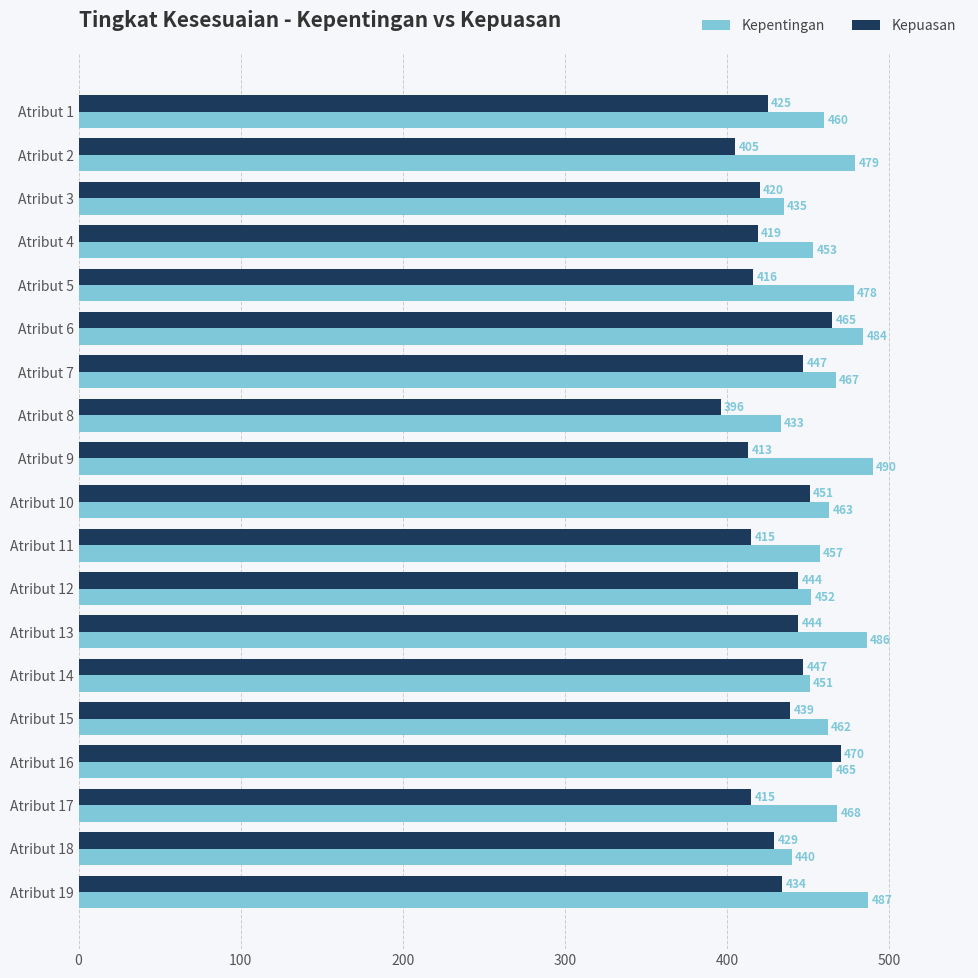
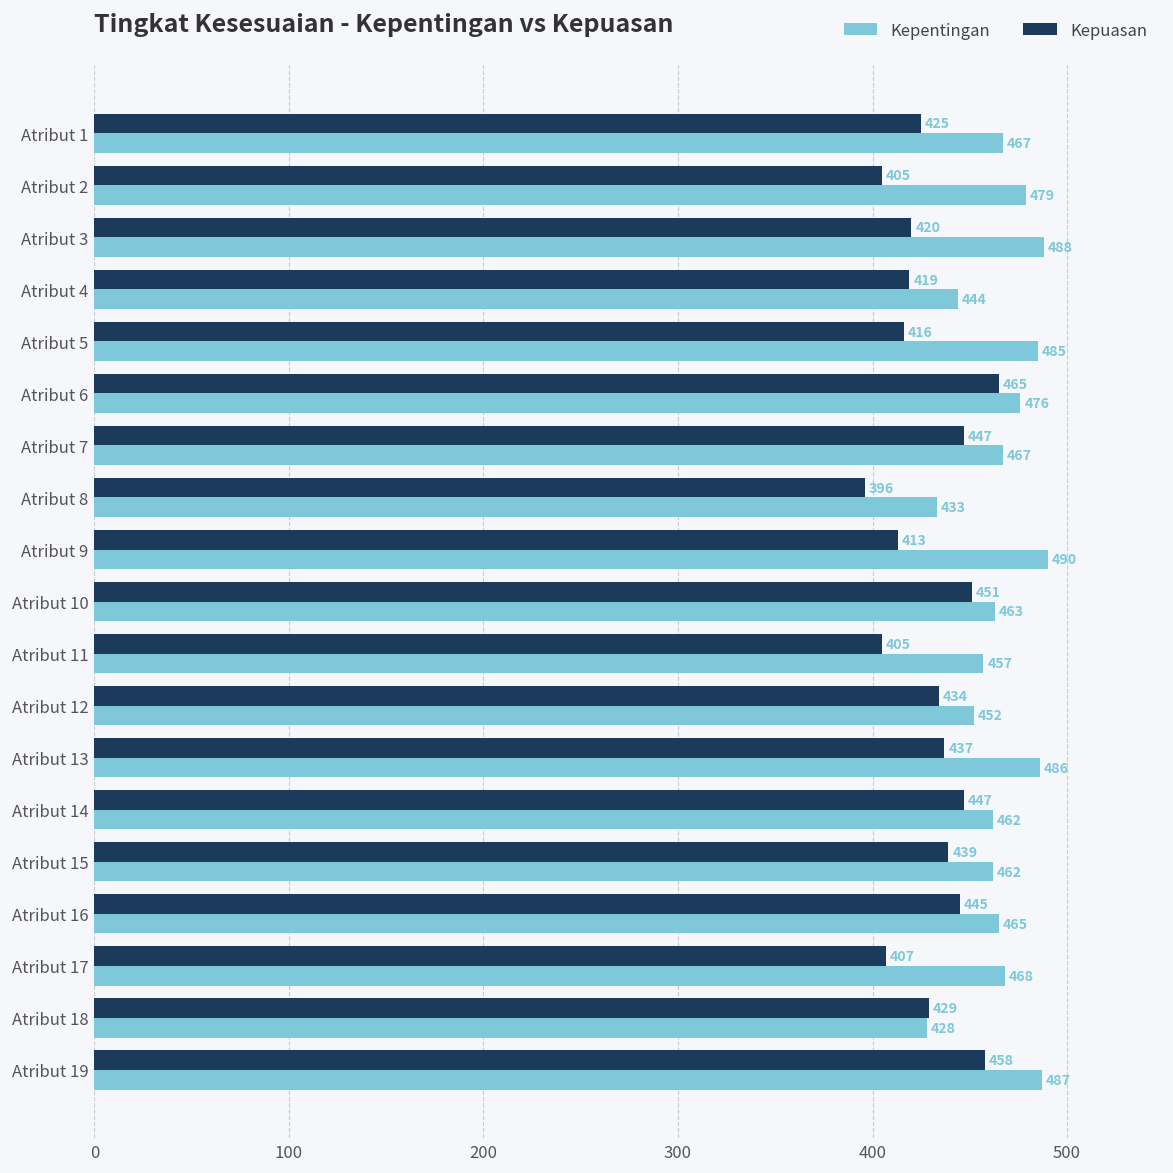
  {
    "Kepentingan": {
-     "Atribut 1": 460,
+     "Atribut 1": 467,
      "Atribut 2": 479,
-     "Atribut 3": 435,
-     "Atribut 4": 453,
-     "Atribut 5": 478,
-     "Atribut 6": 484,
+     "Atribut 3": 488,
+     "Atribut 4": 444,
+     "Atribut 5": 485,
+     "Atribut 6": 476,
      "Atribut 7": 467,
      "Atribut 8": 433,
      "Atribut 9": 490,
      "Atribut 10": 463,
      "Atribut 11": 457,
      "Atribut 12": 452,
      "Atribut 13": 486,
-     "Atribut 14": 451,
+     "Atribut 14": 462,
      "Atribut 15": 462,
      "Atribut 16": 465,
      "Atribut 17": 468,
-     "Atribut 18": 440,
+     "Atribut 18": 428,
      "Atribut 19": 487
    },
    "Kepuasan": {
      "Atribut 1": 425,
      "Atribut 2": 405,
      "Atribut 3": 420,
      "Atribut 4": 419,
      "Atribut 5": 416,
      "Atribut 6": 465,
      "Atribut 7": 447,
      "Atribut 8": 396,
      "Atribut 9": 413,
      "Atribut 10": 451,
-     "Atribut 11": 415,
-     "Atribut 12": 444,
-     "Atribut 13": 444,
+     "Atribut 11": 405,
+     "Atribut 12": 434,
+     "Atribut 13": 437,
      "Atribut 14": 447,
      "Atribut 15": 439,
-     "Atribut 16": 470,
-     "Atribut 17": 415,
+     "Atribut 16": 445,
+     "Atribut 17": 407,
      "Atribut 18": 429,
-     "Atribut 19": 434
+     "Atribut 19": 458
    }
  }
